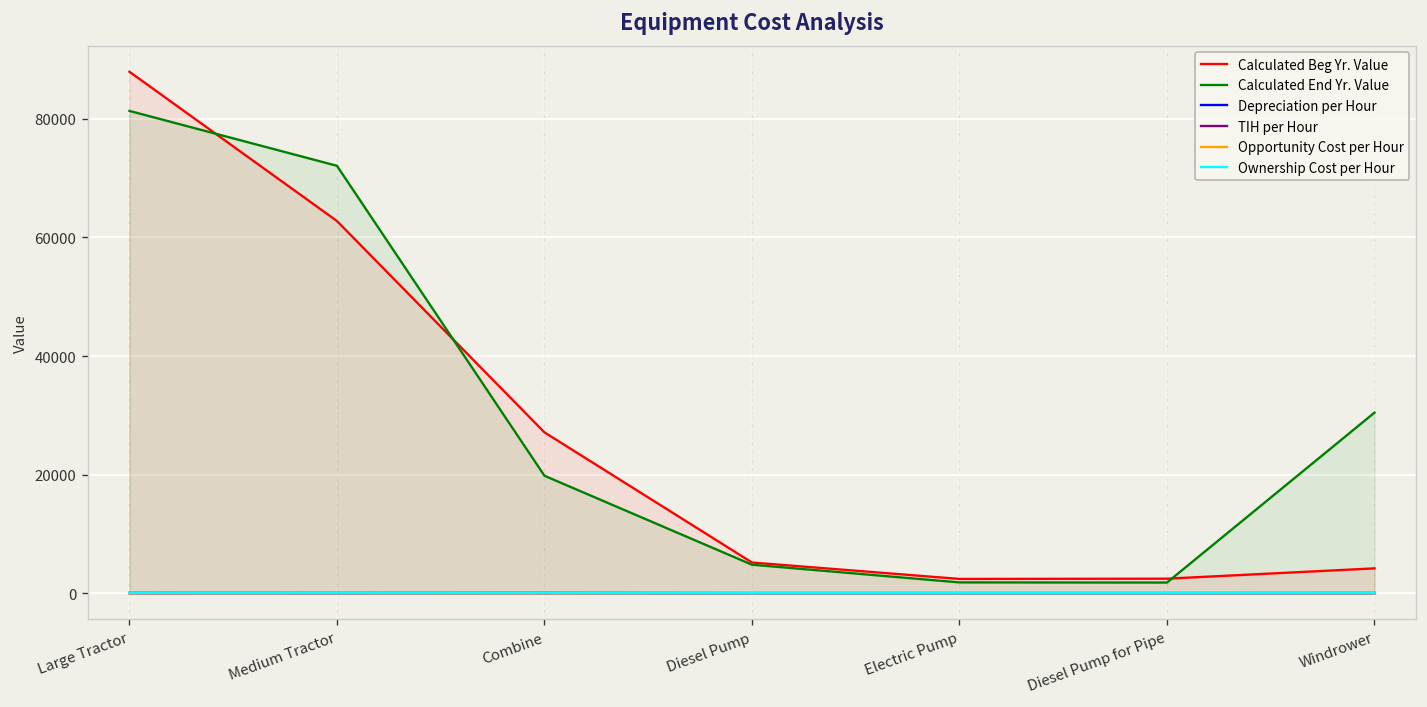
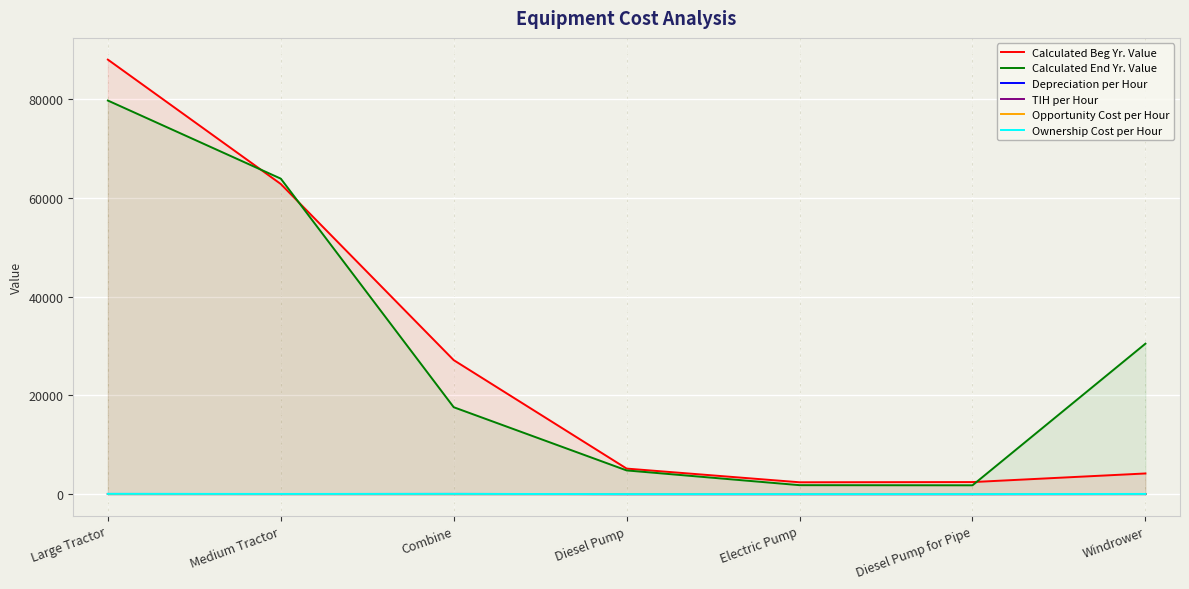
  {
    "Calculated Beg Yr. Value": {
      "Large Tractor": 88000,
      "Medium Tractor": 63000,
      "Combine": 27000,
      "Electric Pump": 2000,
      "Diesel Pump for Pipe": 2000,
      "Windrower": 4000
    },
    "Calculated End Yr. Value": {
-     "Large Tractor": 81000,
-     "Medium Tractor": 72000,
-     "Combine": 20000,
+     "Large Tractor": 80000,
+     "Medium Tractor": 64000,
+     "Combine": 18000,
      "Electric Pump": 2000,
      "Diesel Pump for Pipe": 2000,
      "Windrower": 30000
    },
    "Ownership Cost per Hour": {
      "Large Tractor": 0,
      "Medium Tractor": 0,
      "Combine": 0,
      "Diesel Pump": 0,
      "Electric Pump": 0,
      "Diesel Pump for Pipe": 0,
      "Windrower": 0
    }
  }
